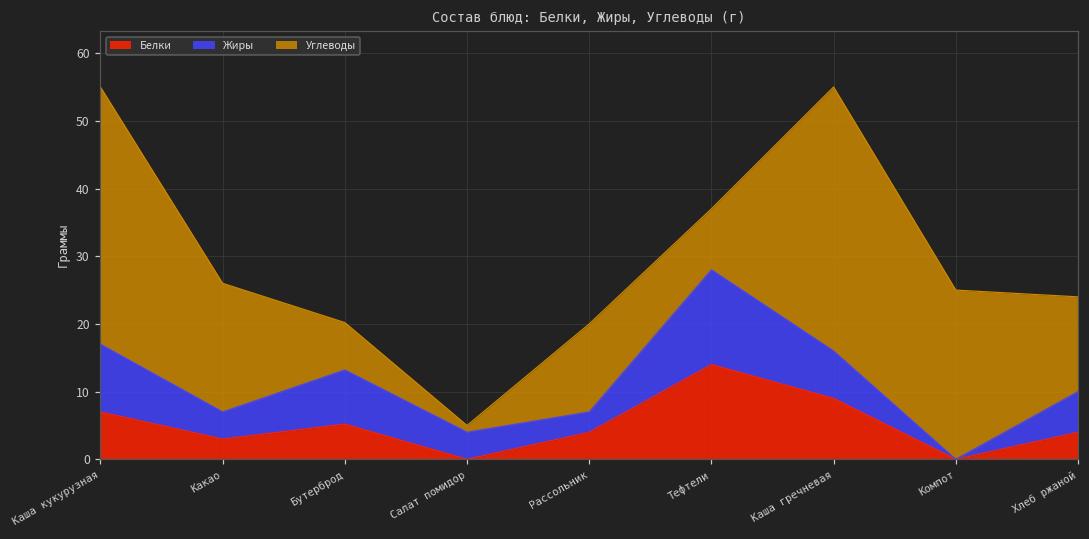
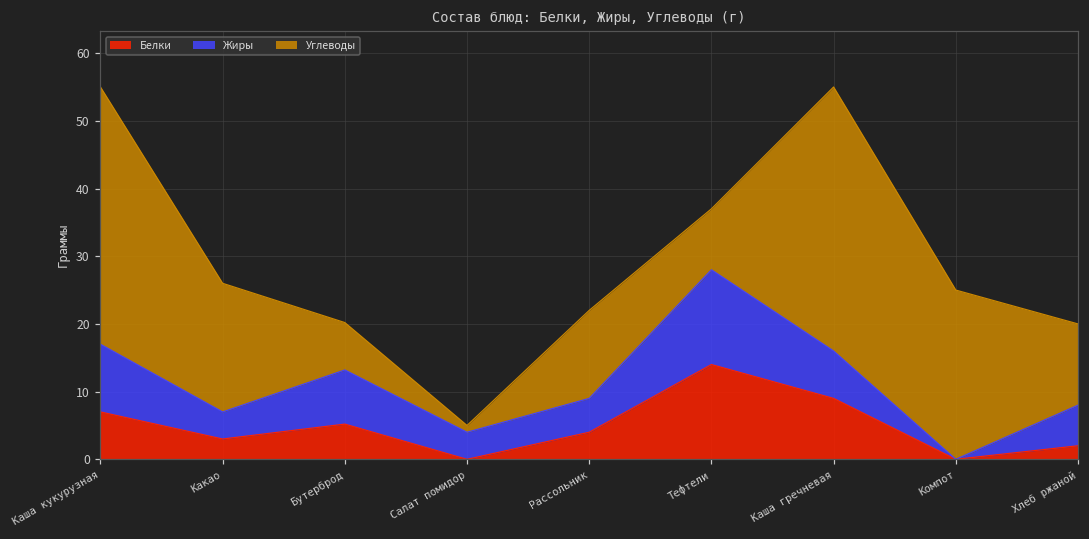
  {
    "Белки": {
      "Каша кукурузная": 7,
      "Какао": 3,
      "Бутерброд": 5,
      "Салат помидор": 0,
      "Рассольник": 4,
      "Тефтели": 14,
      "Каша гречневая": 9,
-     "Хлеб ржаной": 4
+     "Хлеб ржаной": 2
    },
    "Жиры": {
      "Каша кукурузная": 10,
      "Какао": 4,
      "Бутерброд": 8,
      "Салат помидор": 4,
-     "Рассольник": 3,
+     "Рассольник": 5,
      "Тефтели": 14,
      "Каша гречневая": 7,
      "Хлеб ржаной": 6
    },
    "Углеводы": {
      "Каша кукурузная": 38,
      "Какао": 19,
      "Бутерброд": 7,
      "Салат помидор": 1,
      "Рассольник": 13,
      "Тефтели": 9,
      "Каша гречневая": 39,
      "Компот": 25,
-     "Хлеб ржаной": 14
+     "Хлеб ржаной": 12
    }
  }
